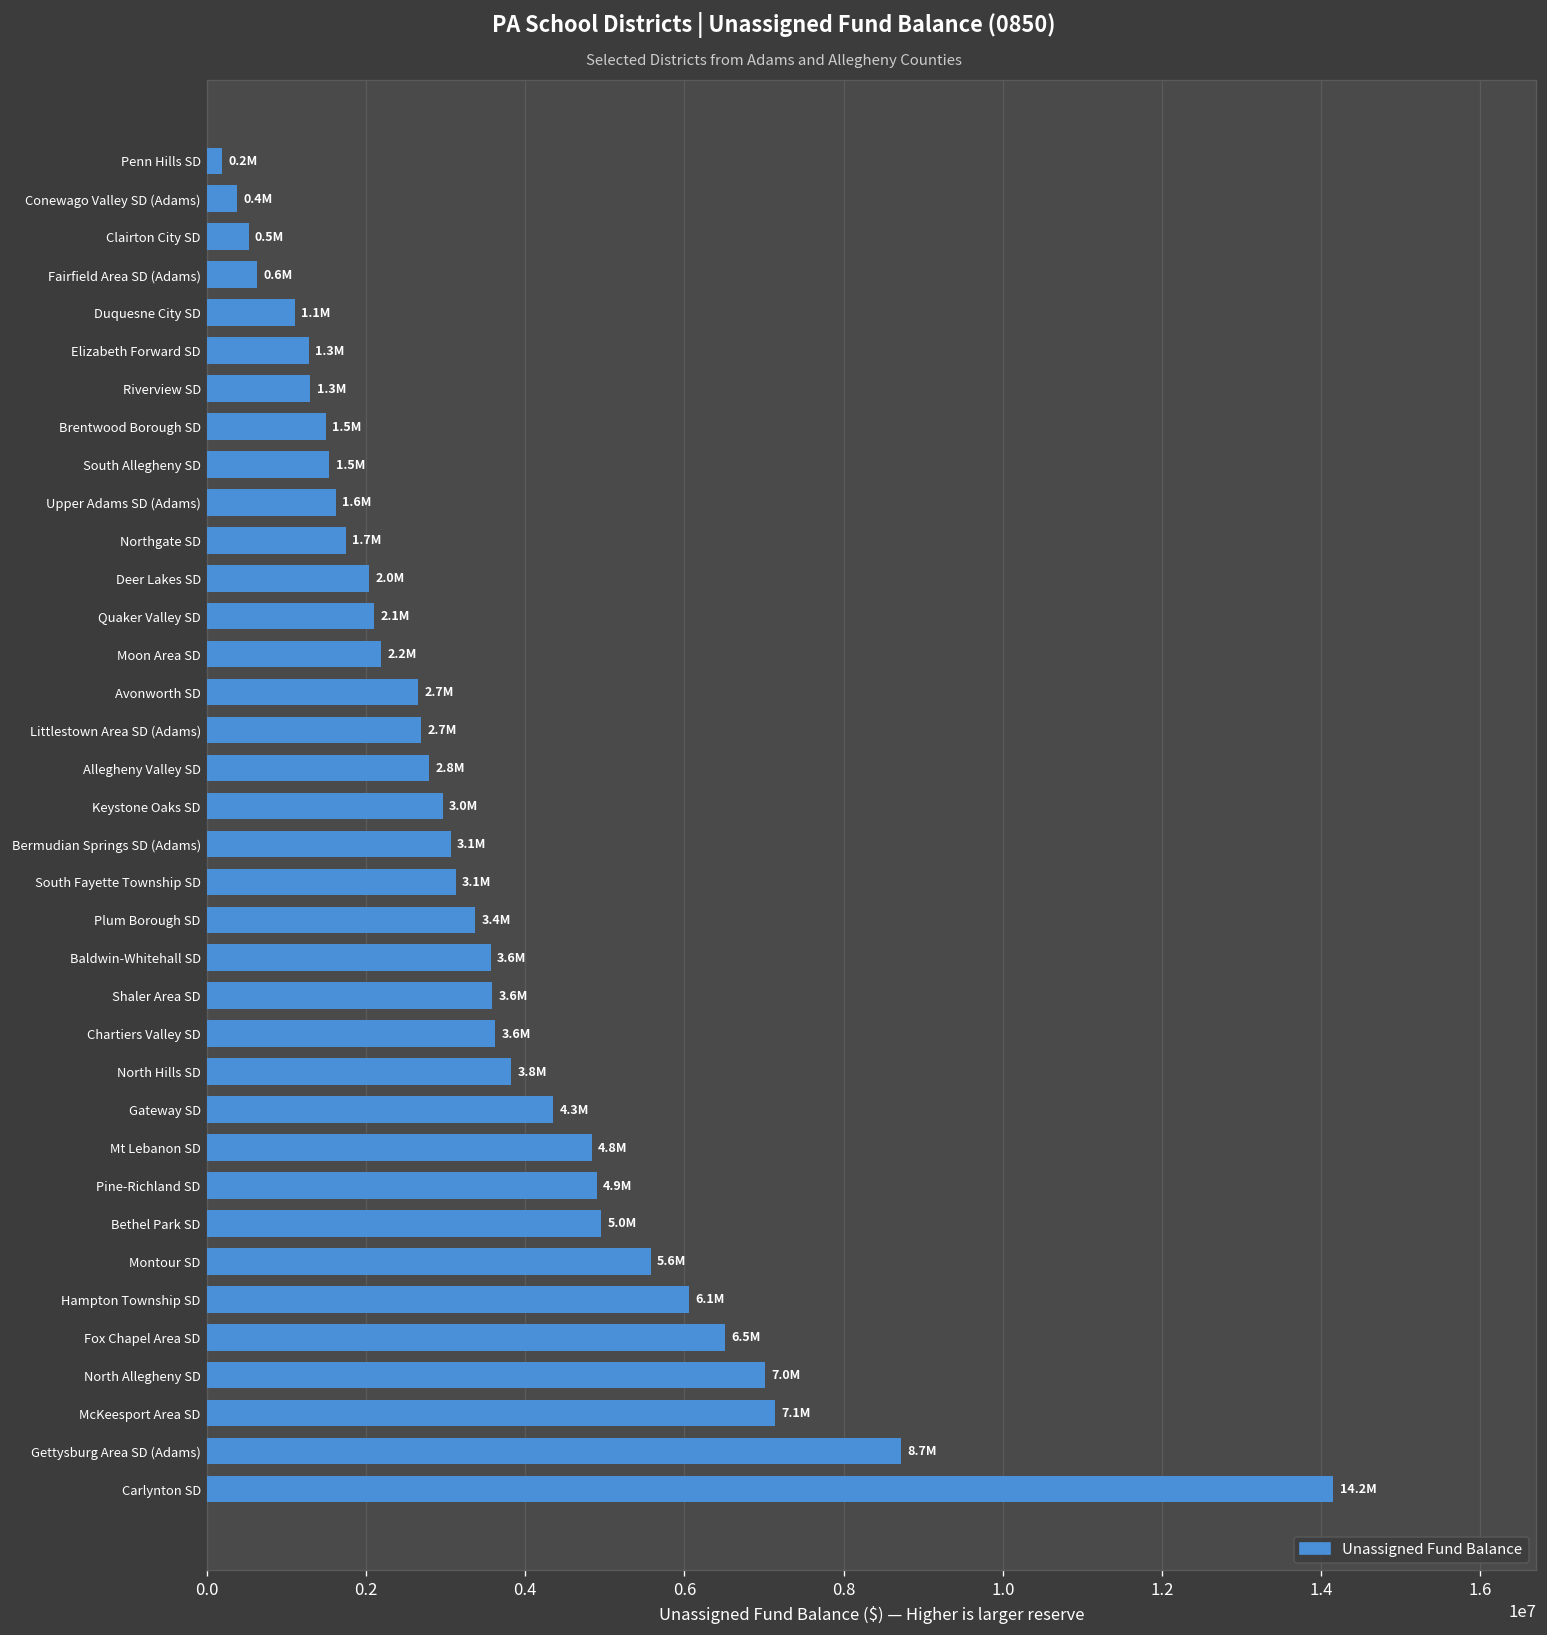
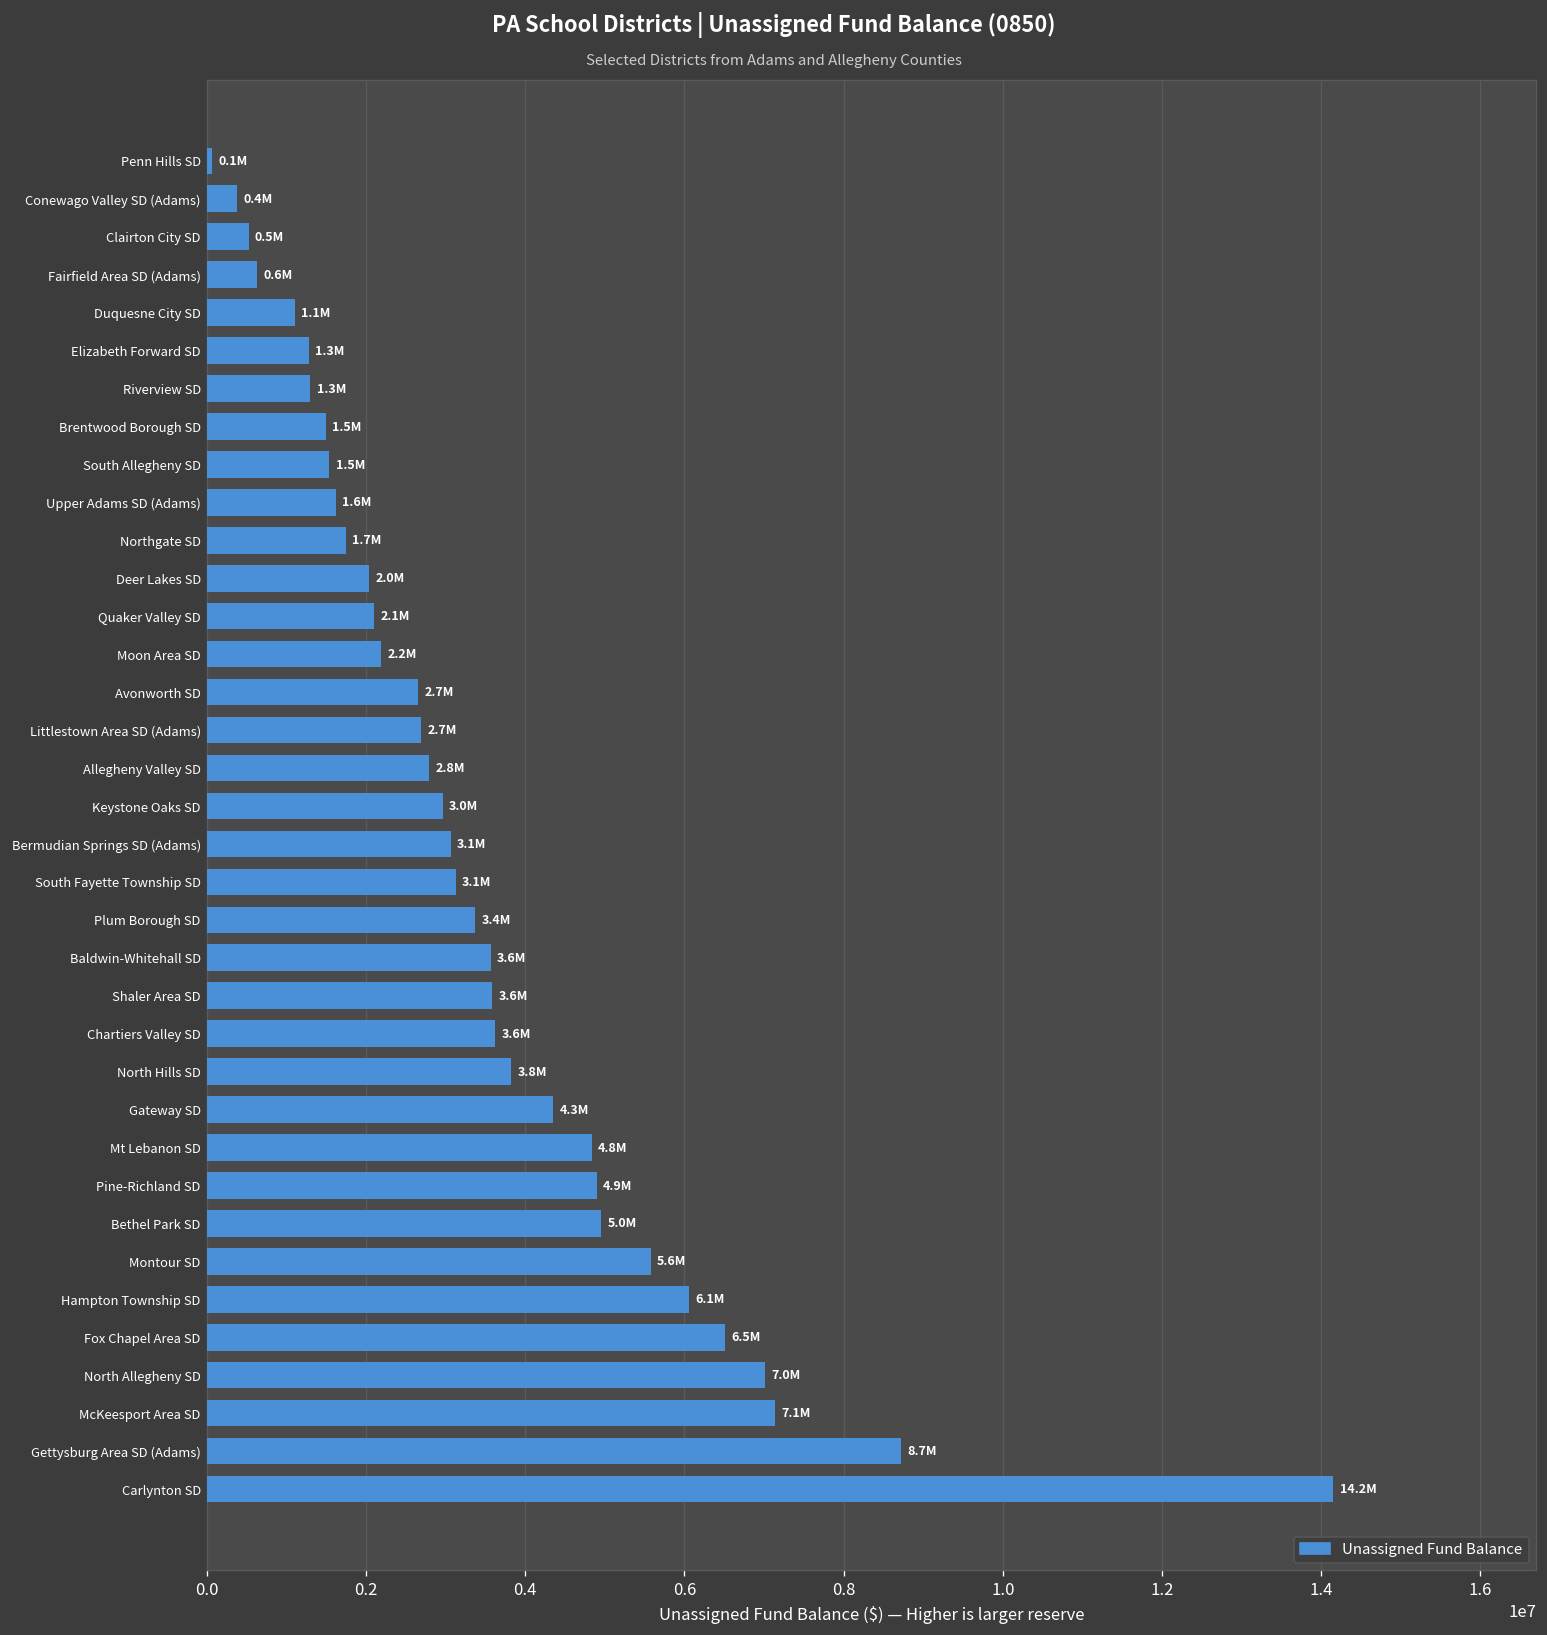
  {
-   "Penn Hills SD": "0.2M",
+   "Penn Hills SD": "0.1M",
    "Conewago Valley SD (Adams)": "0.4M",
    "Clairton City SD": "0.5M",
    "Fairfield Area SD (Adams)": "0.6M",
    "Duquesne City SD": "1.1M",
    "Elizabeth Forward SD": "1.3M",
    "Riverview SD": "1.3M",
    "Brentwood Borough SD": "1.5M",
    "South Allegheny SD": "1.5M",
    "Upper Adams SD (Adams)": "1.6M",
    "Northgate SD": "1.7M",
    "Deer Lakes SD": "2.0M",
    "Quaker Valley SD": "2.1M",
    "Moon Area SD": "2.2M",
    "Avonworth SD": "2.7M",
    "Littlestown Area SD (Adams)": "2.7M",
    "Allegheny Valley SD": "2.8M",
    "Keystone Oaks SD": "3.0M",
    "Bermudian Springs SD (Adams)": "3.1M",
    "South Fayette Township SD": "3.1M",
    "Plum Borough SD": "3.4M",
    "Baldwin-Whitehall SD": "3.6M",
    "Shaler Area SD": "3.6M",
    "Chartiers Valley SD": "3.6M",
    "North Hills SD": "3.8M",
    "Gateway SD": "4.3M",
    "Mt Lebanon SD": "4.8M",
    "Pine-Richland SD": "4.9M",
    "Bethel Park SD": "5.0M",
    "Montour SD": "5.6M",
    "Hampton Township SD": "6.1M",
    "Fox Chapel Area SD": "6.5M",
    "North Allegheny SD": "7.0M",
    "McKeesport Area SD": "7.1M",
    "Gettysburg Area SD (Adams)": "8.7M",
    "Carlynton SD": "14.2M"
  }
